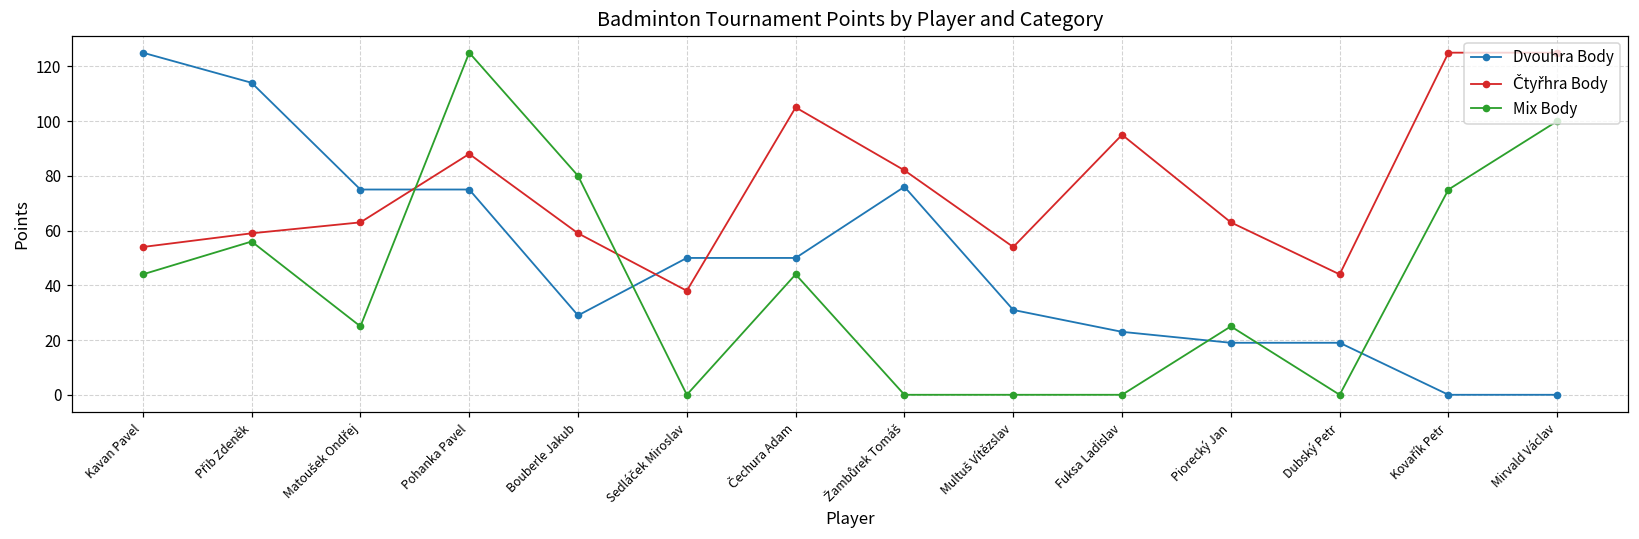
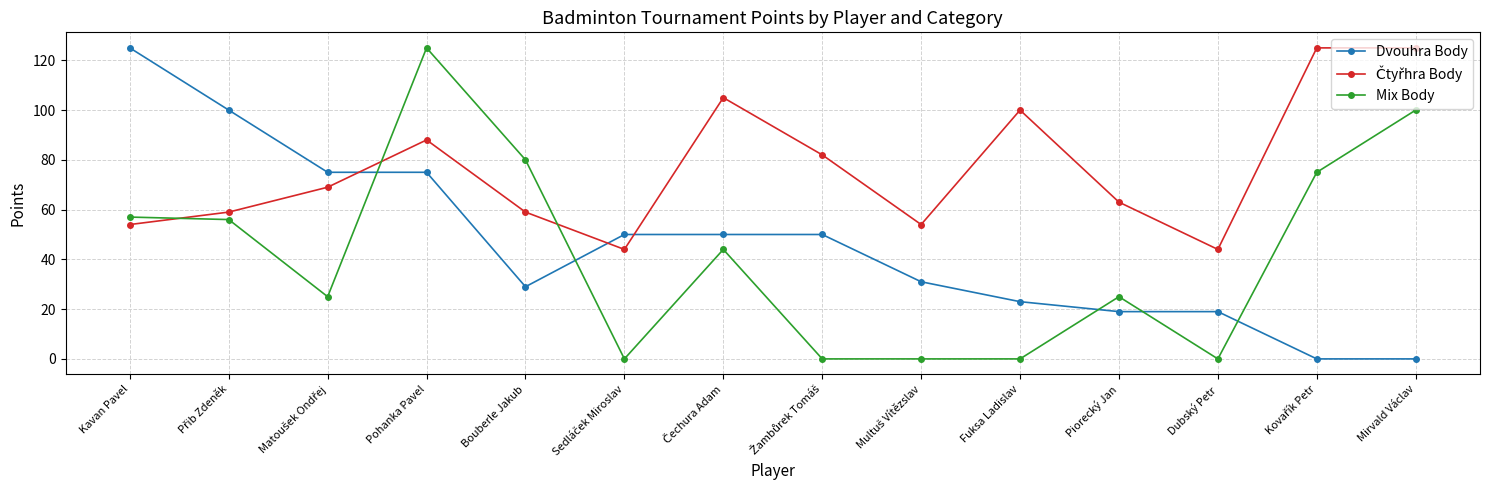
  {
    "Dvouhra Body": {
      "Kavan Pavel": 125,
-     "Přib Zdeněk": 114,
+     "Přib Zdeněk": 100,
      "Matoušek Ondřej": 75,
      "Pohanka Pavel": 75,
      "Bouberle Jakub": 29,
      "Sedláček Miroslav": 50,
      "Čechura Adam": 50,
-     "Žambůrek Tomáš": 76,
+     "Žambůrek Tomáš": 50,
      "Multuš Vítězslav": 31,
      "Fuksa Ladislav": 23,
      "Piorecký Jan": 19,
      "Dubský Petr": 19,
      "Kovařík Petr": 0,
      "Mirvald Václav": 0
    },
    "Čtyřhra Body": {
      "Kavan Pavel": 54,
      "Přib Zdeněk": 59,
-     "Matoušek Ondřej": 63,
+     "Matoušek Ondřej": 69,
      "Pohanka Pavel": 88,
      "Bouberle Jakub": 59,
-     "Sedláček Miroslav": 38,
+     "Sedláček Miroslav": 44,
      "Čechura Adam": 105,
      "Žambůrek Tomáš": 82,
      "Multuš Vítězslav": 54,
-     "Fuksa Ladislav": 95,
+     "Fuksa Ladislav": 100,
      "Piorecký Jan": 63,
      "Dubský Petr": 44,
      "Kovařík Petr": 125
    },
    "Mix Body": {
-     "Kavan Pavel": 44,
+     "Kavan Pavel": 57,
      "Přib Zdeněk": 56,
      "Matoušek Ondřej": 25,
      "Pohanka Pavel": 125,
      "Bouberle Jakub": 80,
      "Sedláček Miroslav": 0,
      "Čechura Adam": 44,
      "Žambůrek Tomáš": 0,
      "Multuš Vítězslav": 0,
      "Fuksa Ladislav": 0,
      "Piorecký Jan": 25,
      "Dubský Petr": 0,
      "Kovařík Petr": 75,
      "Mirvald Václav": 100
    }
  }
